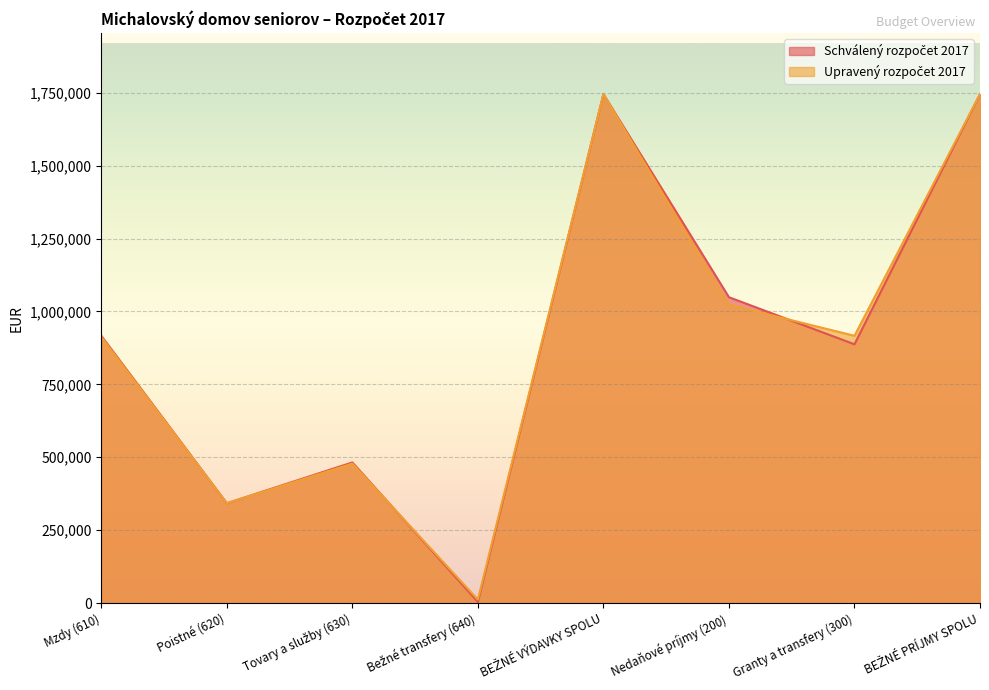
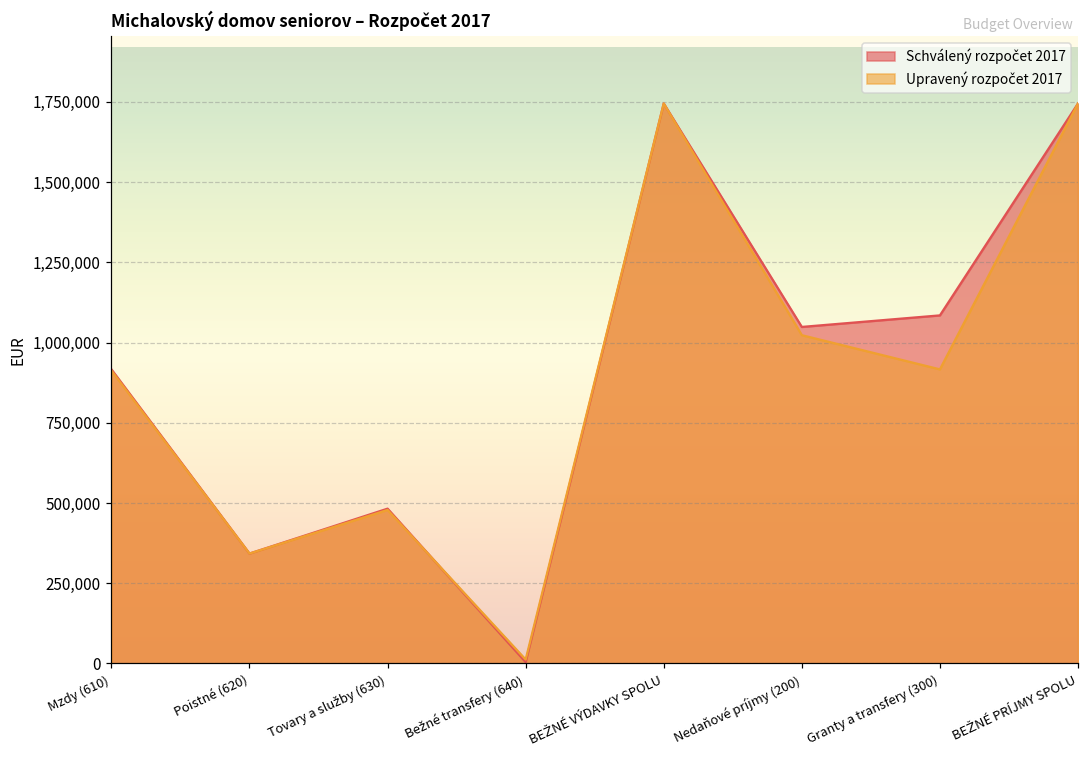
  {
    "Schválený rozpočet 2017": {
      "Nedaňové príjmy (200)": "1,050,000",
-     "Granty a transfery (300)": "890,000"
+     "Granty a transfery (300)": "1,080,000"
    },
    "Upravený rozpočet 2017": {
      "Nedaňové príjmy (200)": "1,020,000",
      "Granty a transfery (300)": "920,000"
    }
  }
